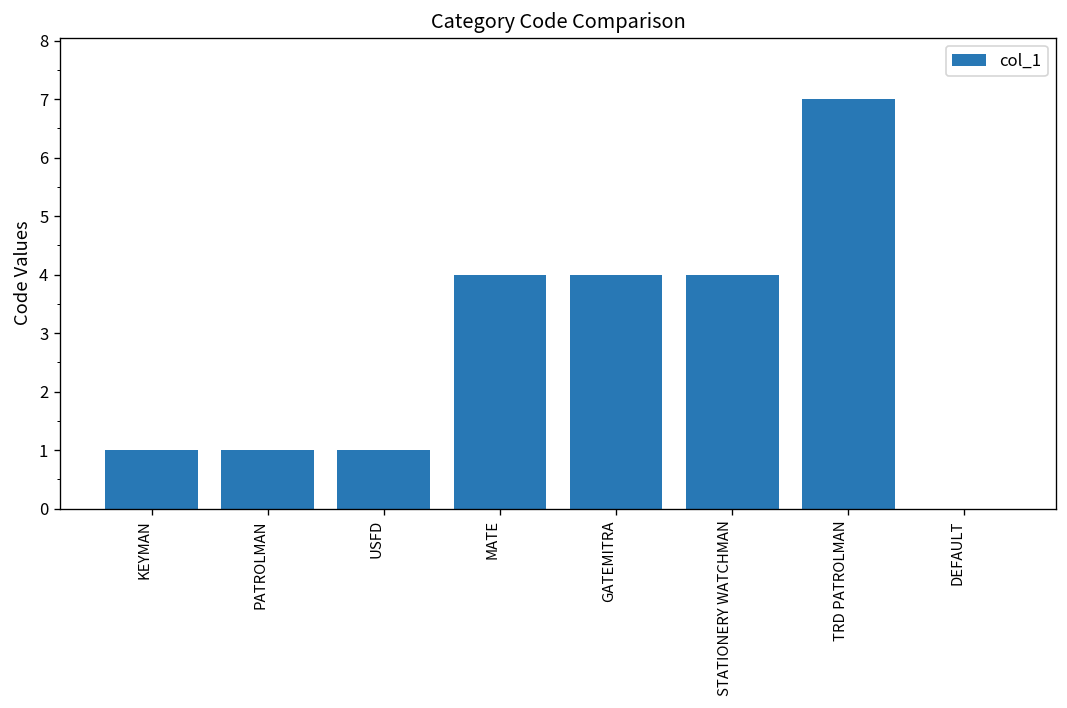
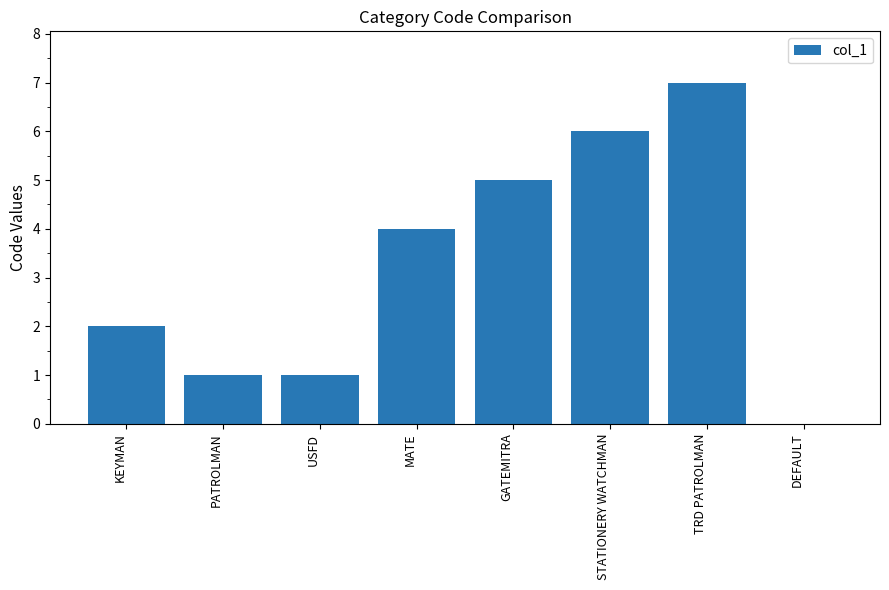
  {
-   "KEYMAN": 1,
+   "KEYMAN": 2,
    "PATROLMAN": 1,
    "USFD": 1,
    "MATE": 4,
-   "GATEMITRA": 4,
-   "STATIONERY WATCHMAN": 4,
+   "GATEMITRA": 5,
+   "STATIONERY WATCHMAN": 6,
    "TRD PATROLMAN": 7,
    "DEFAULT": 0
  }
